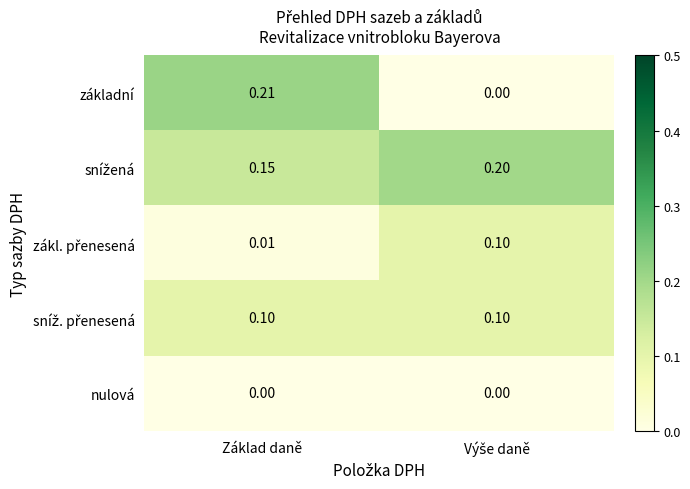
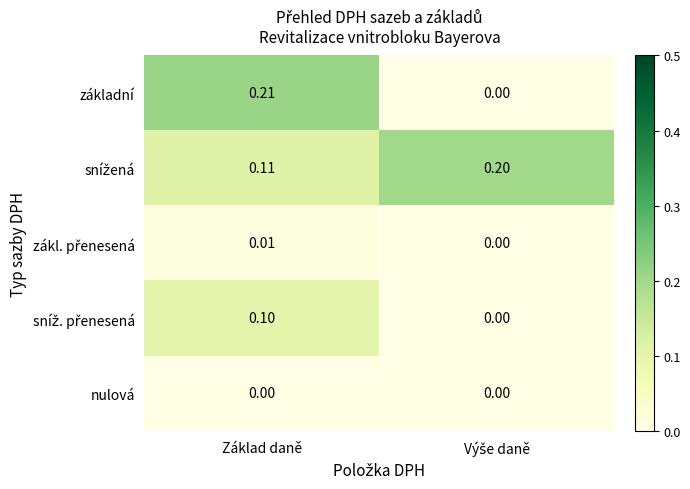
  {
    "základní": {
      "Základ daně": 0.21,
      "Výše daně": 0.00
    },
    "snížená": {
-     "Základ daně": 0.15,
+     "Základ daně": 0.11,
      "Výše daně": 0.20
    },
    "zákl. přenesená": {
      "Základ daně": 0.01,
-     "Výše daně": 0.10
+     "Výše daně": 0.00
    },
    "sníž. přenesená": {
      "Základ daně": 0.10,
-     "Výše daně": 0.10
+     "Výše daně": 0.00
    },
    "nulová": {
      "Základ daně": 0.00,
      "Výše daně": 0.00
    }
  }
